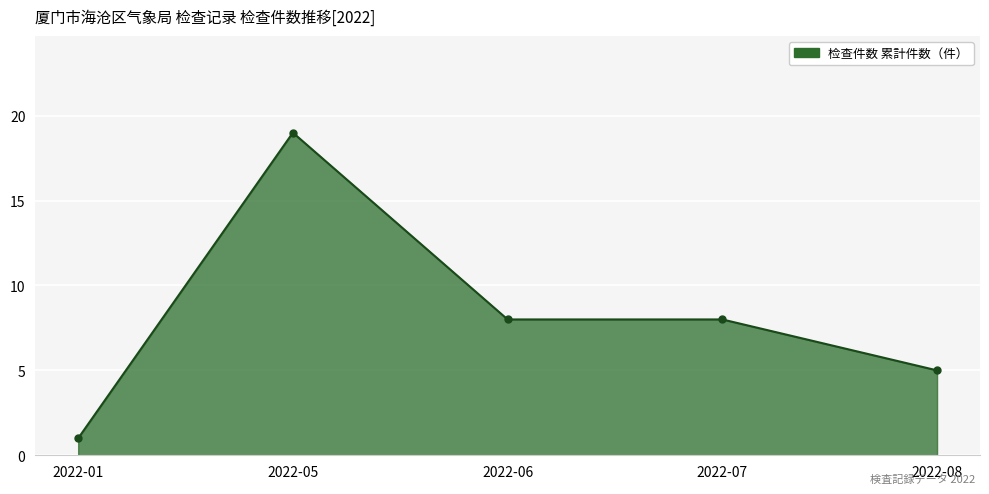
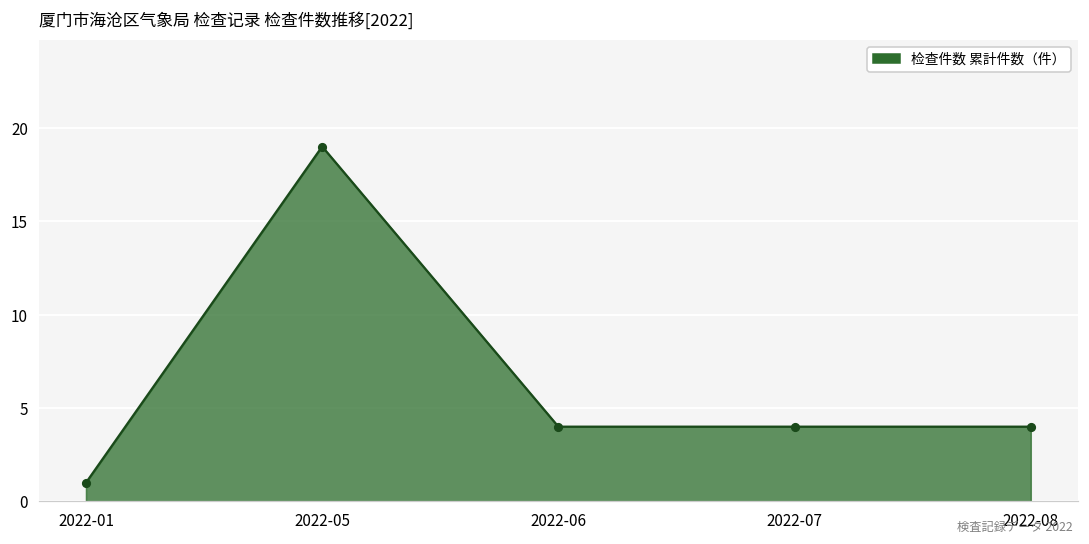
  {
    "2022-01": 1,
    "2022-05": 19,
-   "2022-06": 8,
-   "2022-07": 8,
-   "2022-08": 5
+   "2022-06": 4,
+   "2022-07": 4,
+   "2022-08": 4
  }
